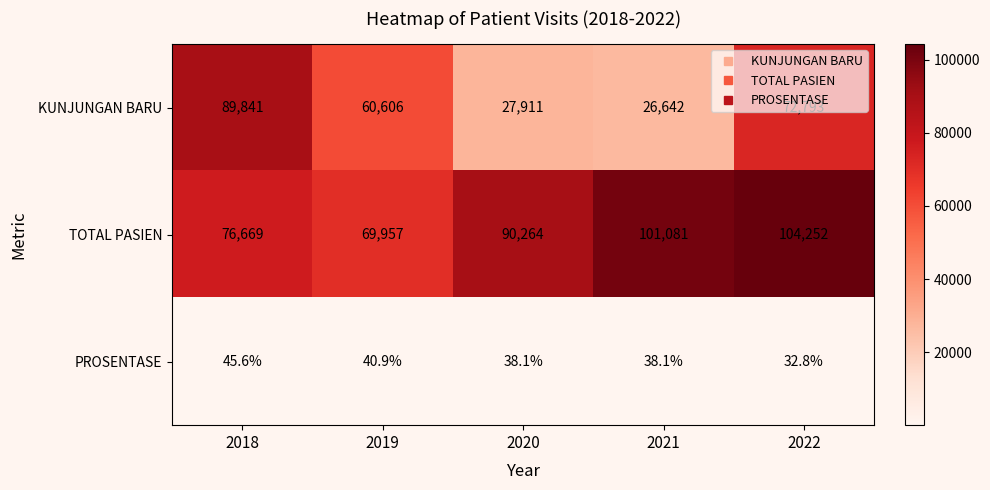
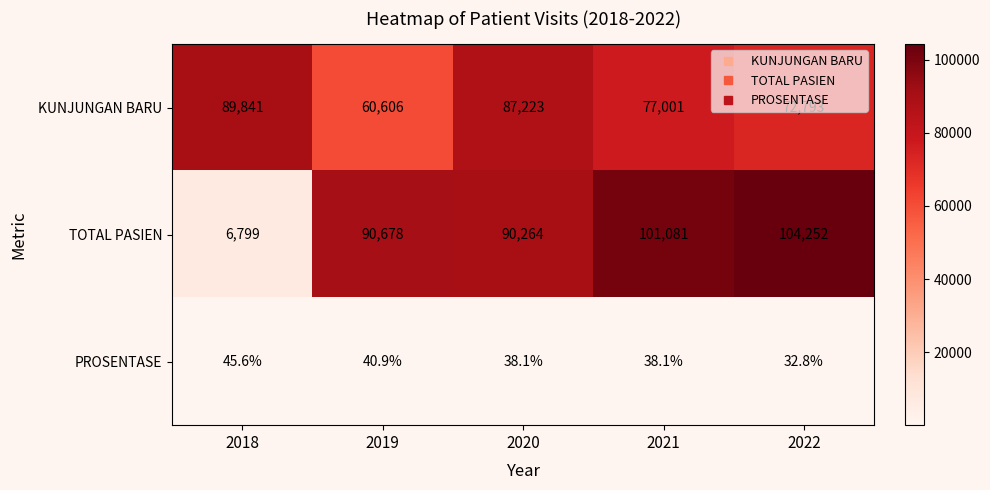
  {
    "KUNJUNGAN BARU": {
      "2018": "89,841",
      "2019": "60,606",
-     "2020": "27,911",
-     "2021": "26,642"
+     "2020": "87,223",
+     "2021": "77,001"
    },
    "TOTAL PASIEN": {
-     "2018": "76,669",
-     "2019": "69,957",
+     "2018": "6,799",
+     "2019": "90,678",
      "2020": "90,264",
      "2021": "101,081",
      "2022": "104,252"
    },
    "PROSENTASE": {
      "2018": "45.6%",
      "2019": "40.9%",
      "2020": "38.1%",
      "2021": "38.1%",
      "2022": "32.8%"
    }
  }
